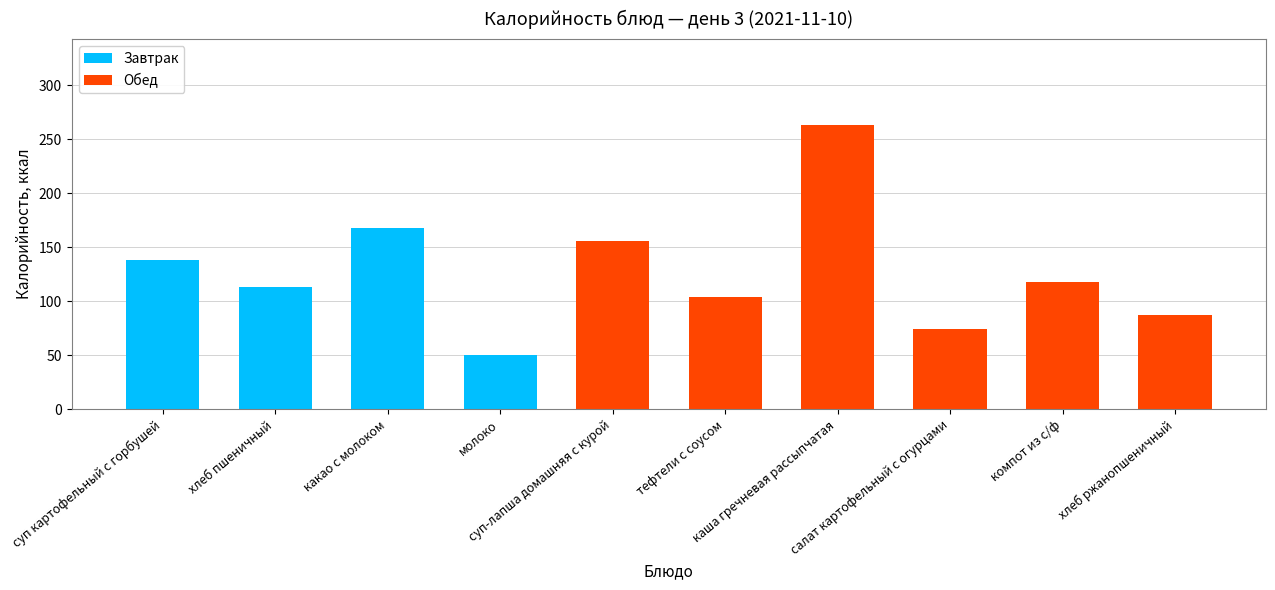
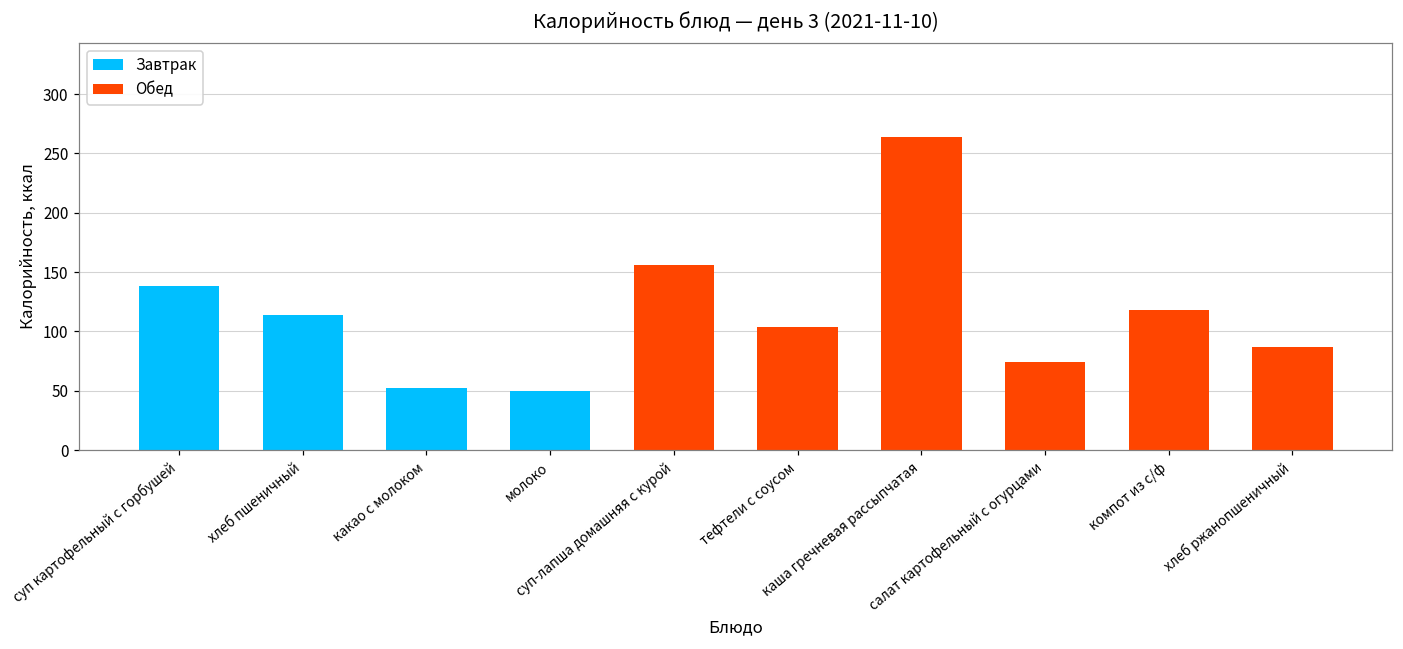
  {
    "Завтрак": {
      "суп картофельный с горбушей": 138,
      "хлеб пшеничный": 114,
-     "какао с молоком": 168,
+     "какао с молоком": 52,
      "молоко": 50,
      "суп-лапша домашняя с курой": 0,
      "тефтели с соусом": 0,
      "каша гречневая рассыпчатая": 0,
      "салат картофельный с огурцами": 0,
      "компот из с/ф": 0,
      "хлеб ржанопшеничный": 0
    },
    "Обед": {
      "суп картофельный с горбушей": 0,
      "хлеб пшеничный": 0,
      "какао с молоком": 0,
      "молоко": 0,
      "суп-лапша домашняя с курой": 156,
      "тефтели с соусом": 104,
      "каша гречневая рассыпчатая": 264,
      "салат картофельный с огурцами": 75,
      "компот из с/ф": 118,
      "хлеб ржанопшеничный": 87
    }
  }
